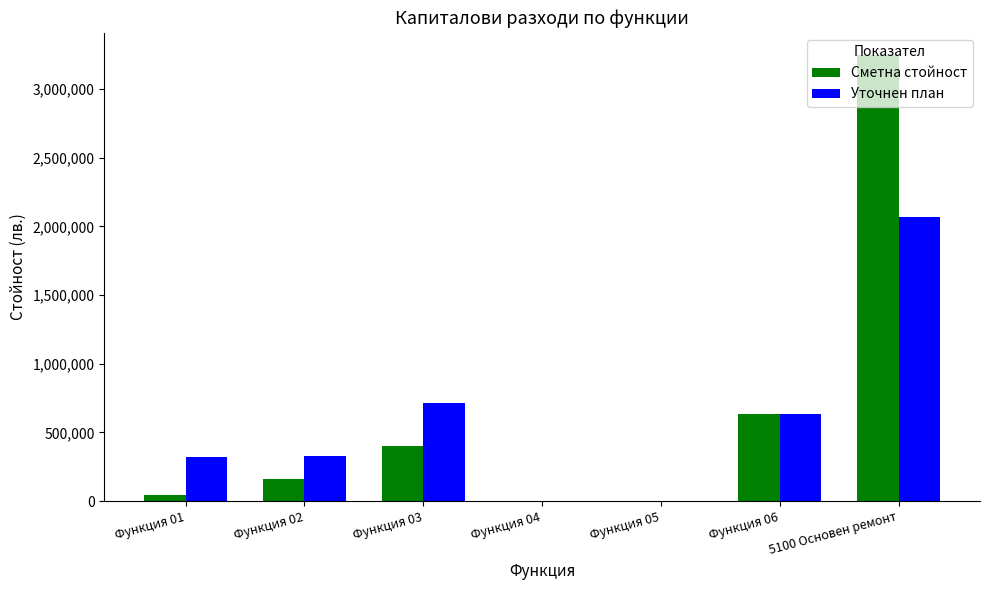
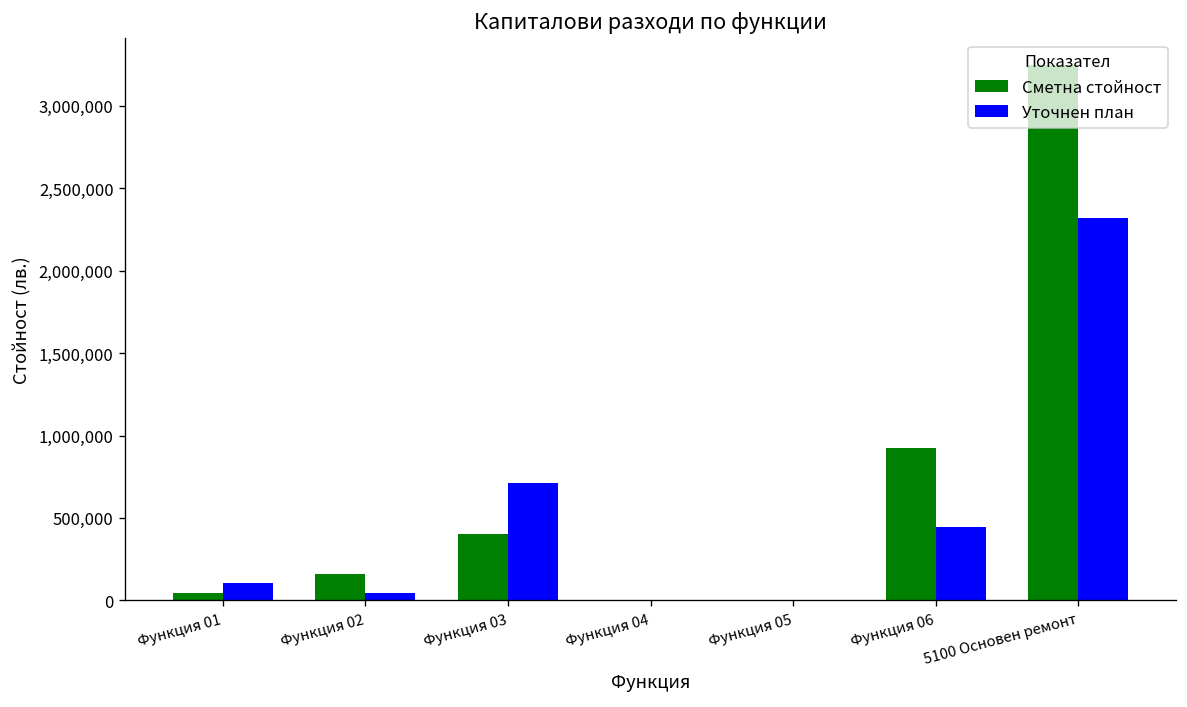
  {
    "Сметна стойност": {
      "Функция 01": "50,000",
      "Функция 02": "160,000",
      "Функция 03": "400,000",
      "Функция 04": "0",
      "Функция 05": "0",
-     "Функция 06": "640,000"
+     "Функция 06": "920,000"
    },
    "Уточнен план": {
-     "Функция 01": "320,000",
-     "Функция 02": "330,000",
+     "Функция 01": "110,000",
+     "Функция 02": "50,000",
      "Функция 03": "710,000",
      "Функция 04": "0",
      "Функция 05": "0",
-     "Функция 06": "640,000",
-     "5100 Основен ремонт": "2,070,000"
+     "Функция 06": "450,000",
+     "5100 Основен ремонт": "2,320,000"
    }
  }
